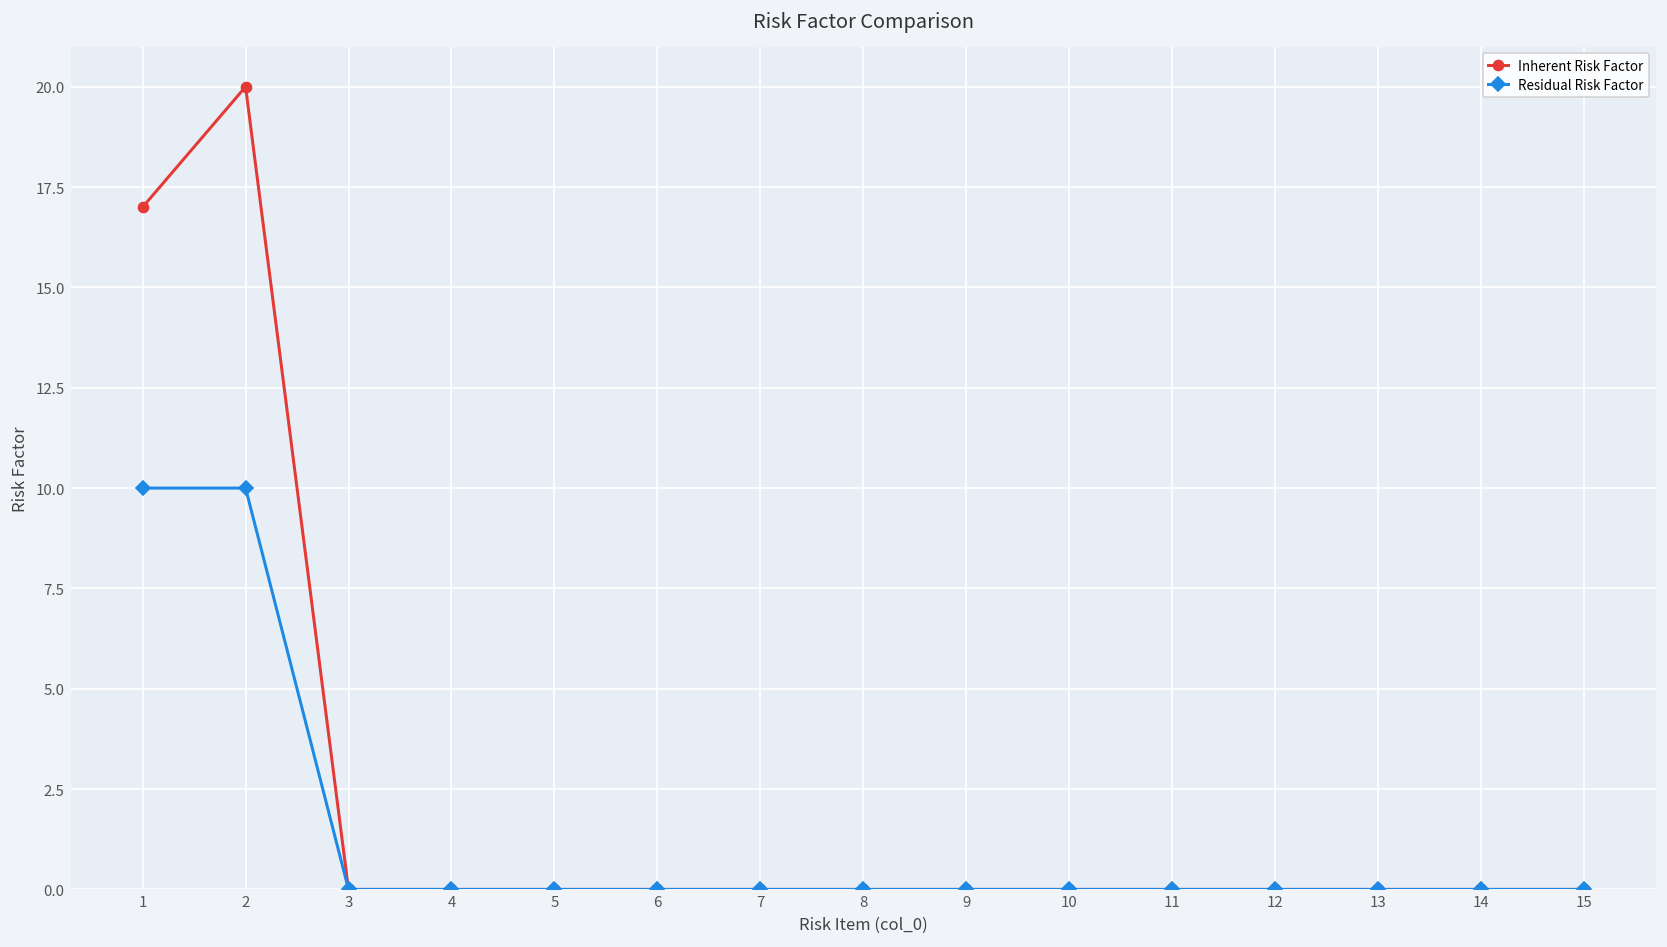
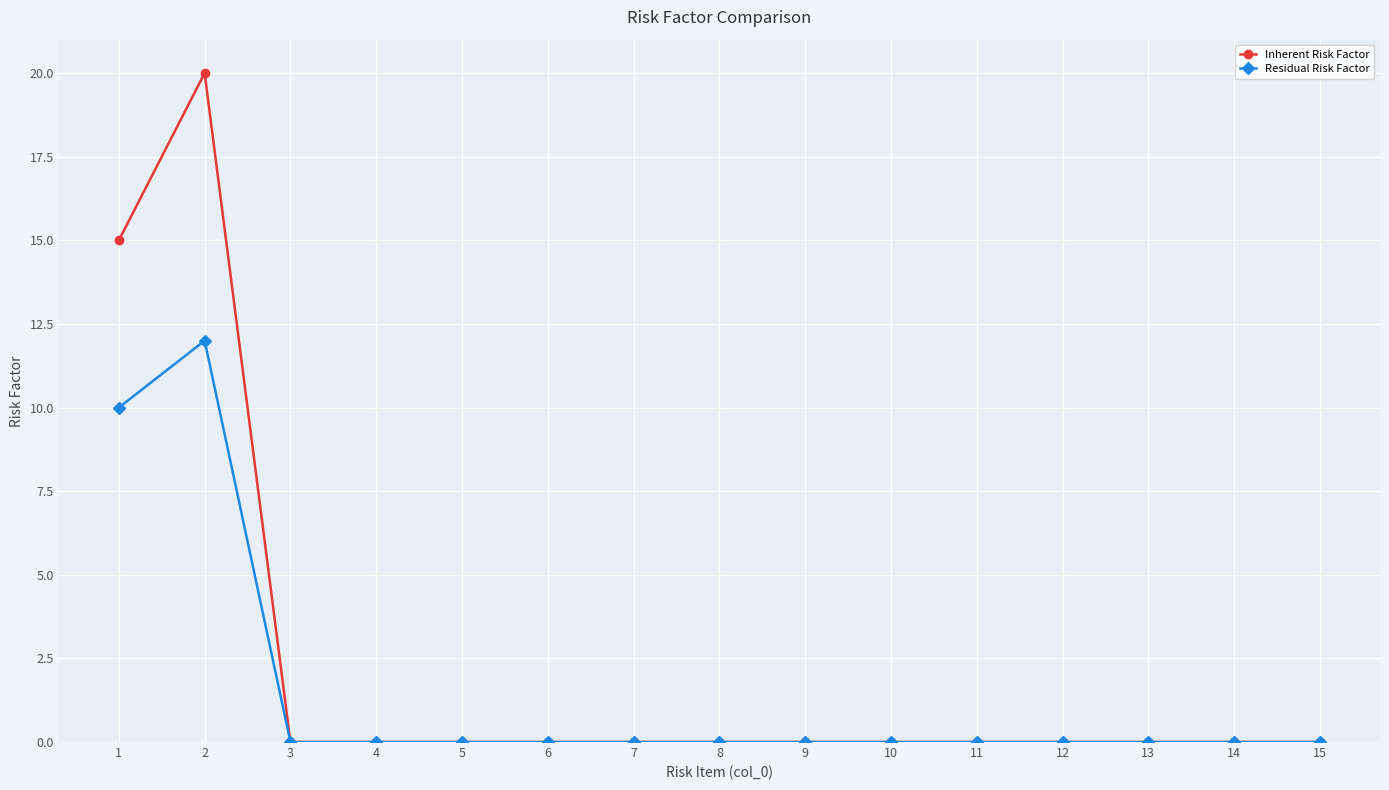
  {
    "Inherent Risk Factor": {
-     "1": 17,
+     "1": 15,
      "2": 20
    },
    "Residual Risk Factor": {
      "1": 10,
-     "2": 10
+     "2": 12
    }
  }
